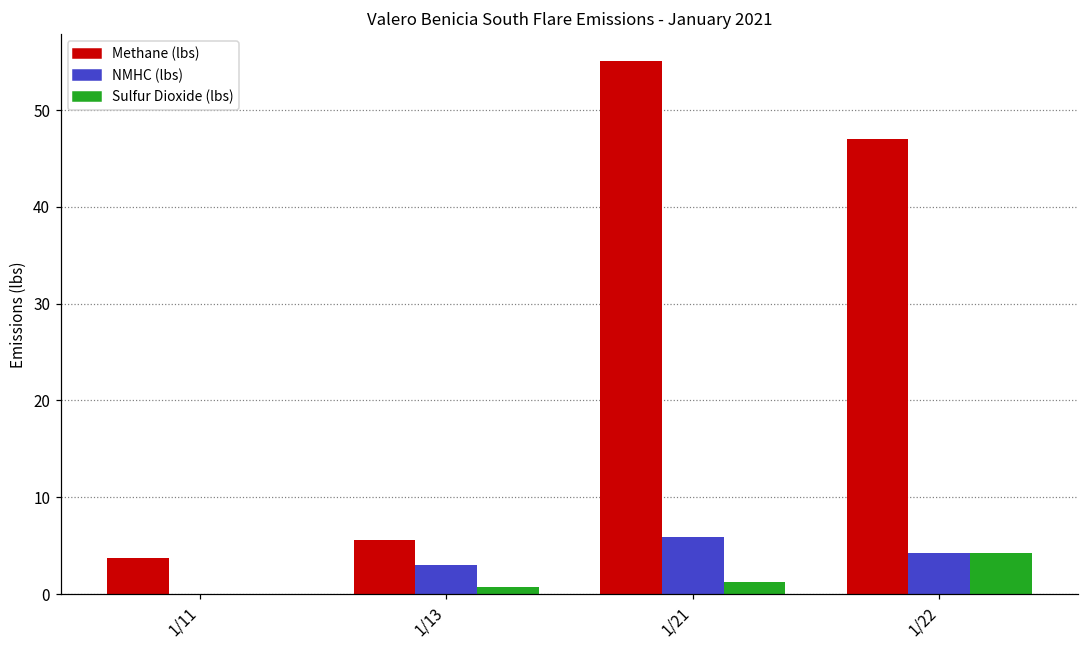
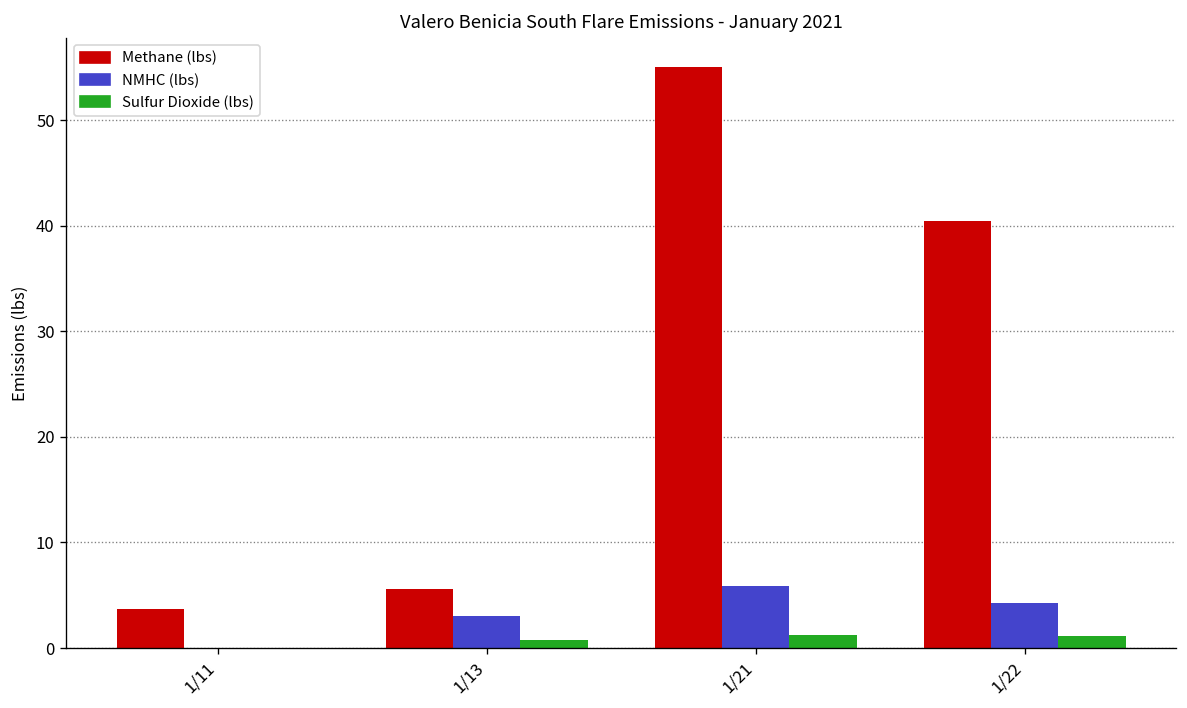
  {
    "Methane (lbs)": {
      "1/11": 4,
      "1/13": 6,
      "1/21": 55,
-     "1/22": 47
+     "1/22": 40
    },
    "NMHC (lbs)": {
      "1/13": 3,
      "1/21": 6,
      "1/22": 4
    },
    "Sulfur Dioxide (lbs)": {
      "1/13": 1,
      "1/21": 1,
-     "1/22": 4
+     "1/22": 1
    }
  }
